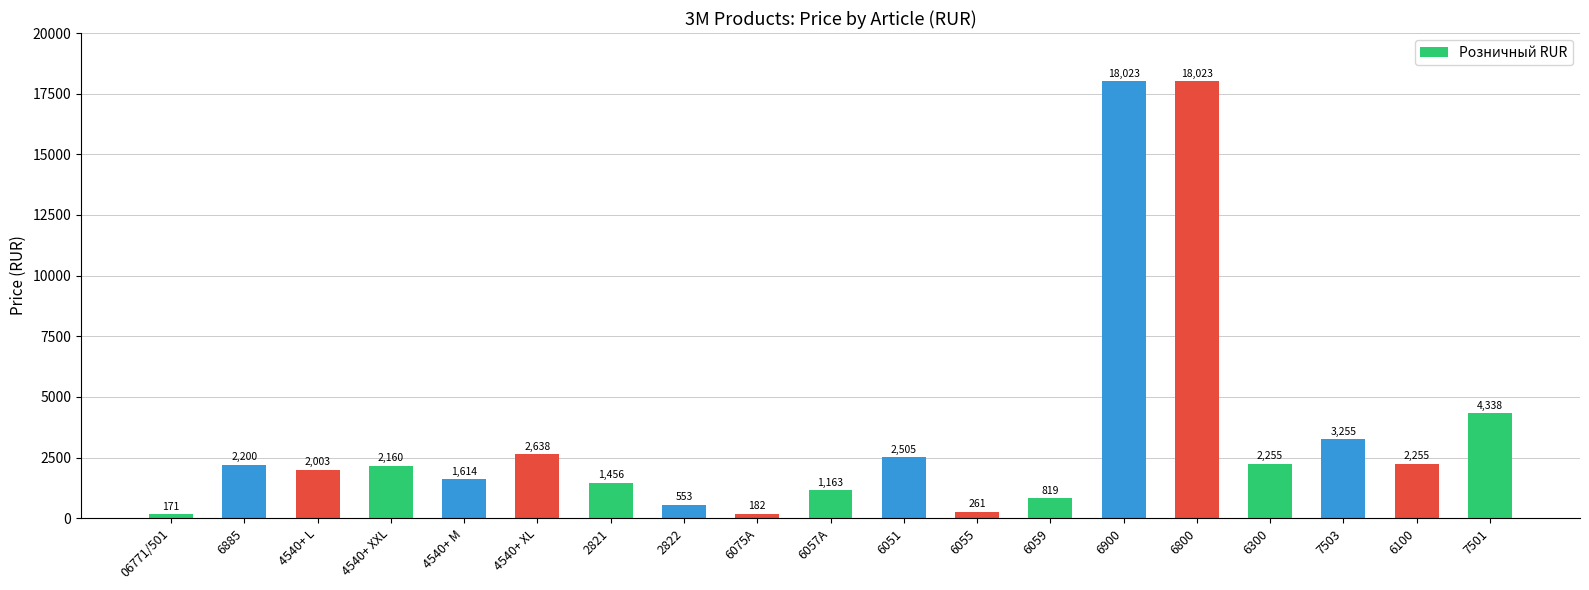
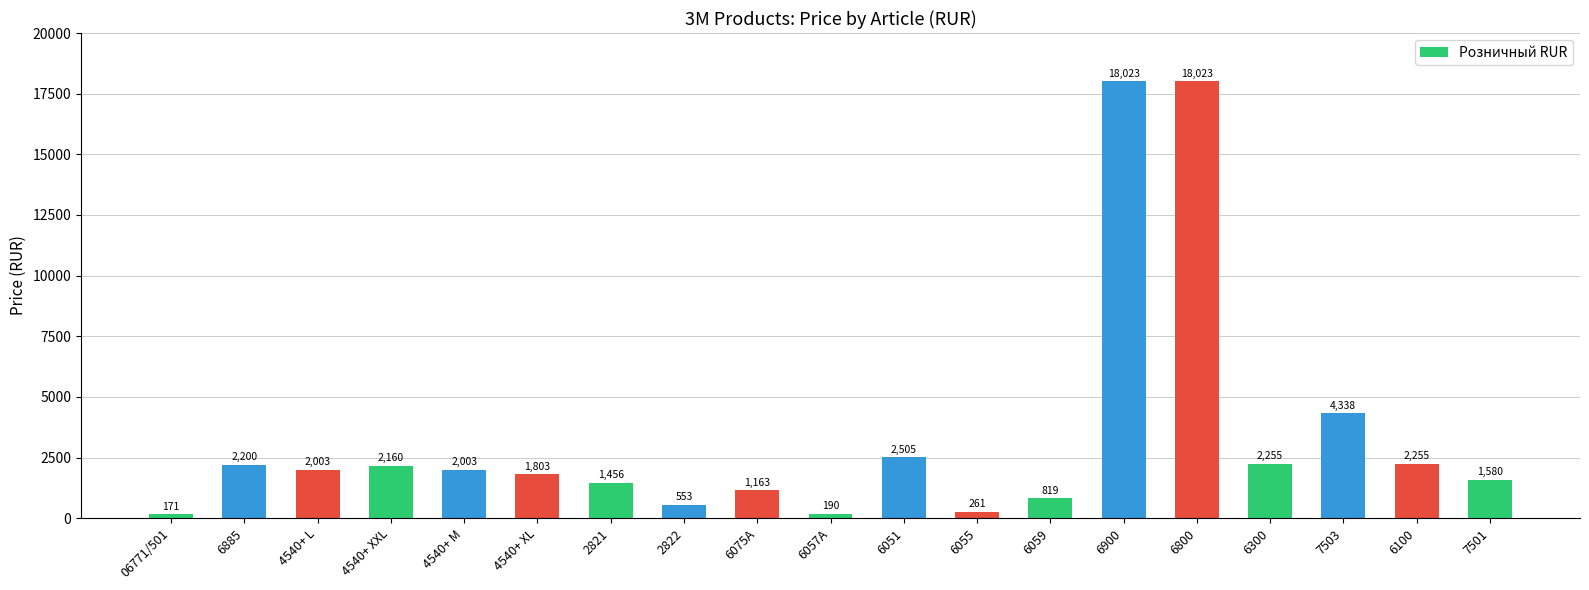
  {
    "06771/501": "171",
    "6885": "2,200",
    "4540+ L": "2,003",
    "4540+ XXL": "2,160",
-   "4540+ M": "1,614",
-   "4540+ XL": "2,638",
+   "4540+ M": "2,003",
+   "4540+ XL": "1,803",
    "2821": "1,456",
    "2822": "553",
-   "6075A": "182",
-   "6057A": "1,163",
+   "6075A": "1,163",
+   "6057A": "190",
    "6051": "2,505",
    "6055": "261",
    "6059": "819",
    "6900": "18,023",
    "6800": "18,023",
    "6300": "2,255",
-   "7503": "3,255",
+   "7503": "4,338",
    "6100": "2,255",
-   "7501": "4,338"
+   "7501": "1,580"
  }
